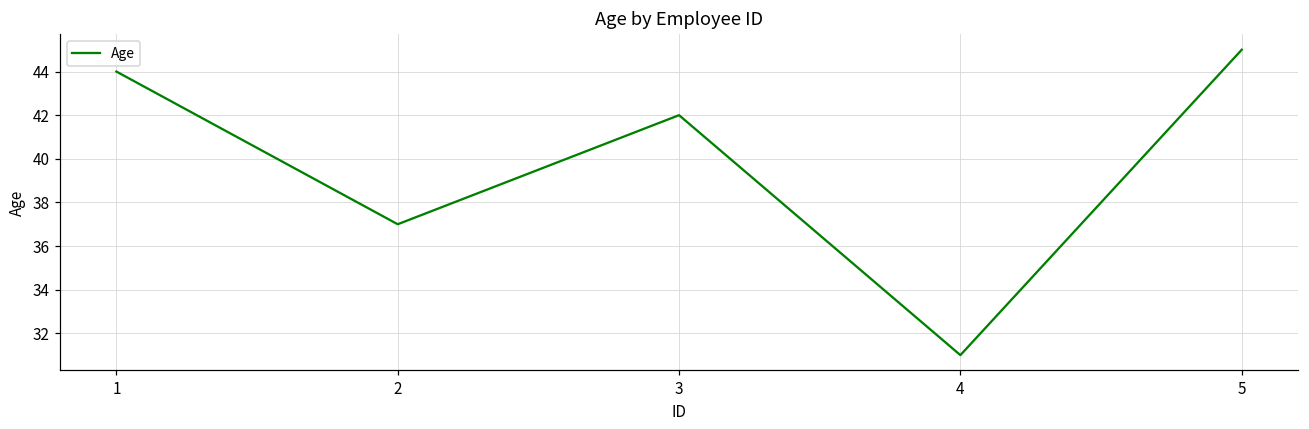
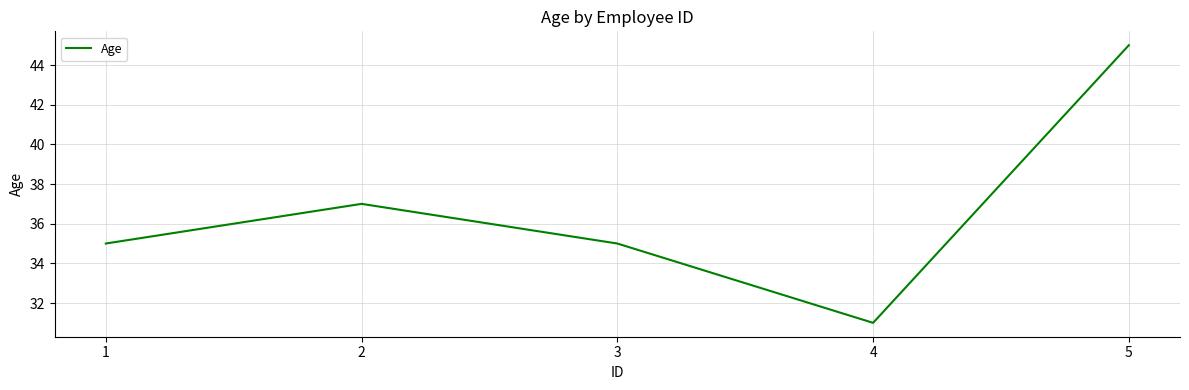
  {
-   "1": 44,
+   "1": 35,
    "2": 37,
-   "3": 42,
+   "3": 35,
    "4": 31,
    "5": 45
  }
